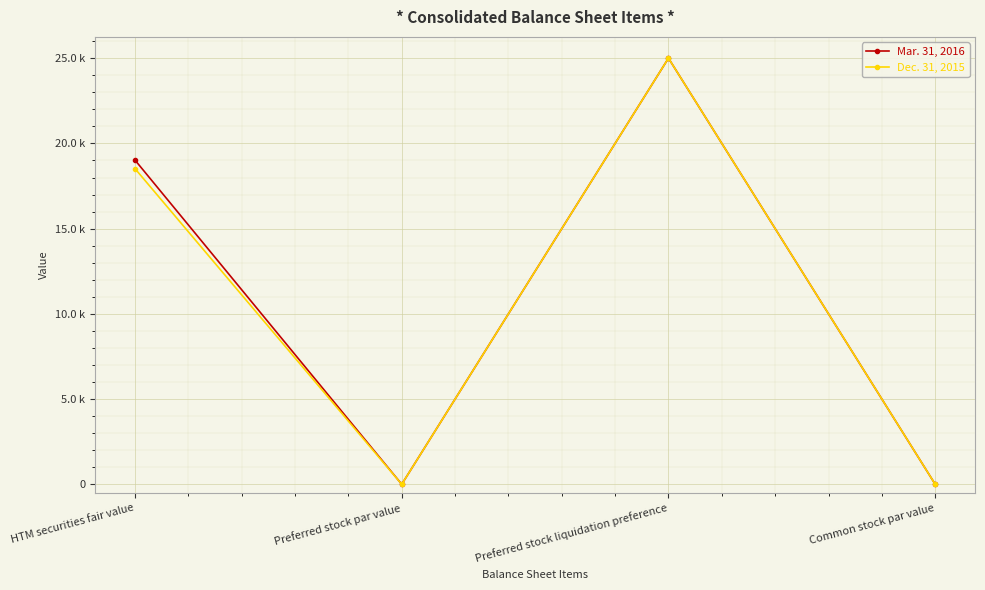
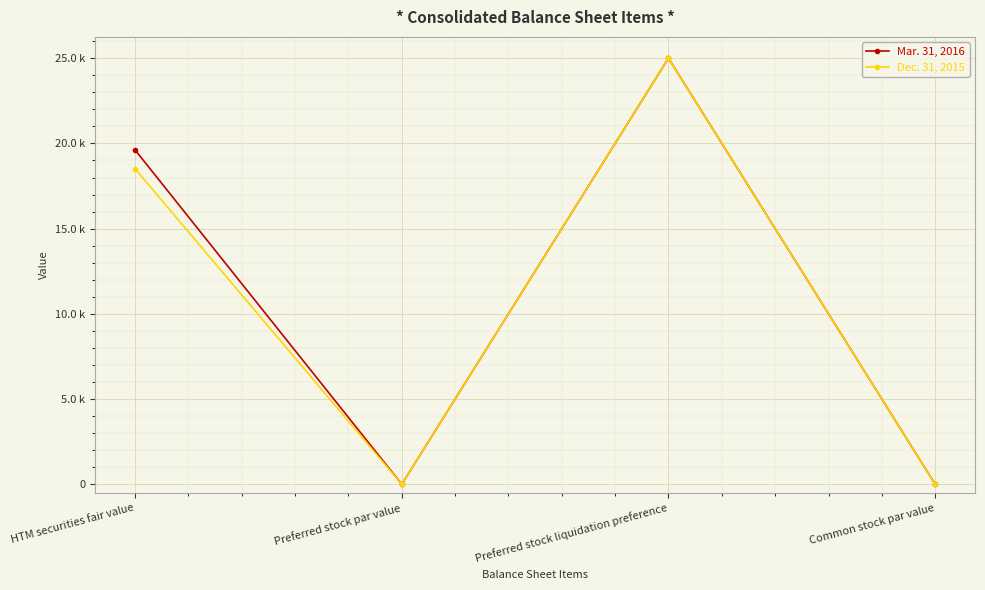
  {
    "Mar. 31, 2016": {
-     "HTM securities fair value": 19000
+     "HTM securities fair value": 19600
    },
    "Dec. 31, 2015": {
      "HTM securities fair value": 18500
    }
  }
